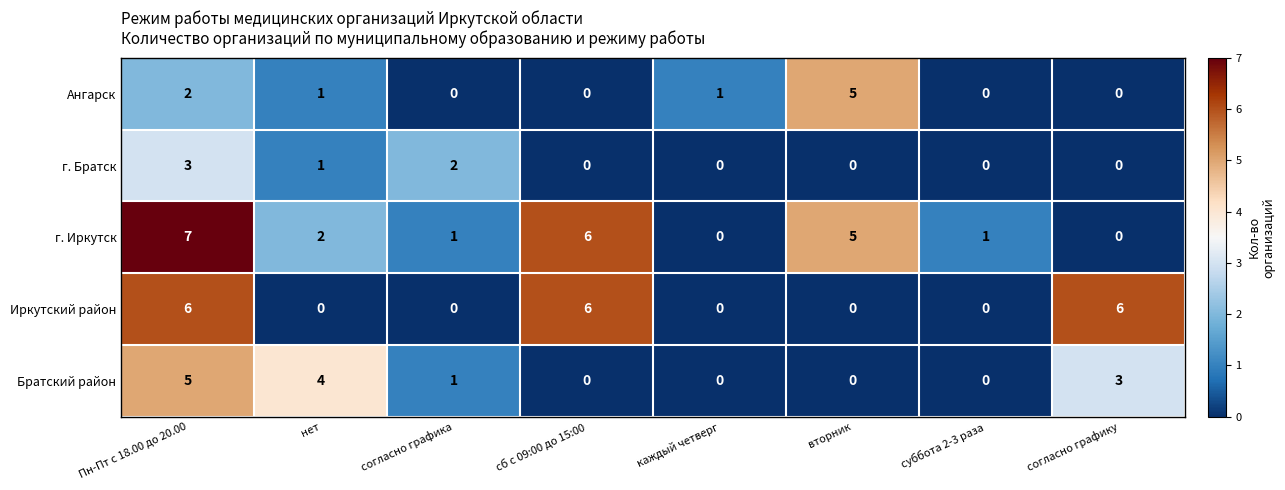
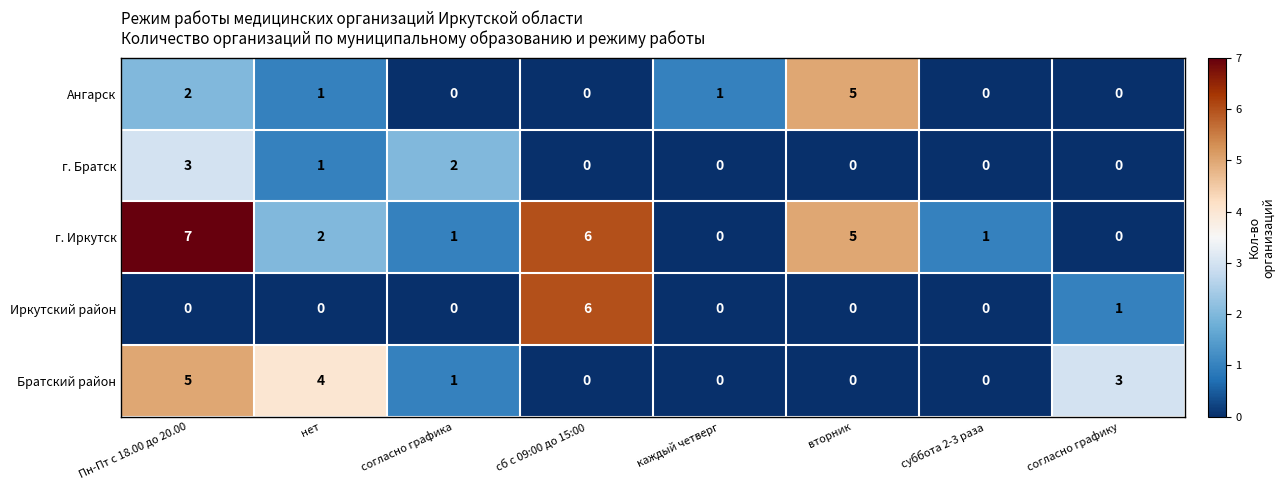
  {
    "Ангарск": {
      "Пн-Пт с 18.00 до 20.00": 2,
      "нет": 1,
      "согласно графика": 0,
      "сб с 09:00 до 15:00": 0,
      "каждый четверг": 1,
      "вторник": 5,
      "суббота 2-3 раза": 0,
      "согласно графику": 0
    },
    "г. Братск": {
      "Пн-Пт с 18.00 до 20.00": 3,
      "нет": 1,
      "согласно графика": 2,
      "сб с 09:00 до 15:00": 0,
      "каждый четверг": 0,
      "вторник": 0,
      "суббота 2-3 раза": 0,
      "согласно графику": 0
    },
    "г. Иркутск": {
      "Пн-Пт с 18.00 до 20.00": 7,
      "нет": 2,
      "согласно графика": 1,
      "сб с 09:00 до 15:00": 6,
      "каждый четверг": 0,
      "вторник": 5,
      "суббота 2-3 раза": 1,
      "согласно графику": 0
    },
    "Иркутский район": {
-     "Пн-Пт с 18.00 до 20.00": 6,
+     "Пн-Пт с 18.00 до 20.00": 0,
      "нет": 0,
      "согласно графика": 0,
      "сб с 09:00 до 15:00": 6,
      "каждый четверг": 0,
      "вторник": 0,
      "суббота 2-3 раза": 0,
-     "согласно графику": 6
+     "согласно графику": 1
    },
    "Братский район": {
      "Пн-Пт с 18.00 до 20.00": 5,
      "нет": 4,
      "согласно графика": 1,
      "сб с 09:00 до 15:00": 0,
      "каждый четверг": 0,
      "вторник": 0,
      "суббота 2-3 раза": 0,
      "согласно графику": 3
    }
  }
